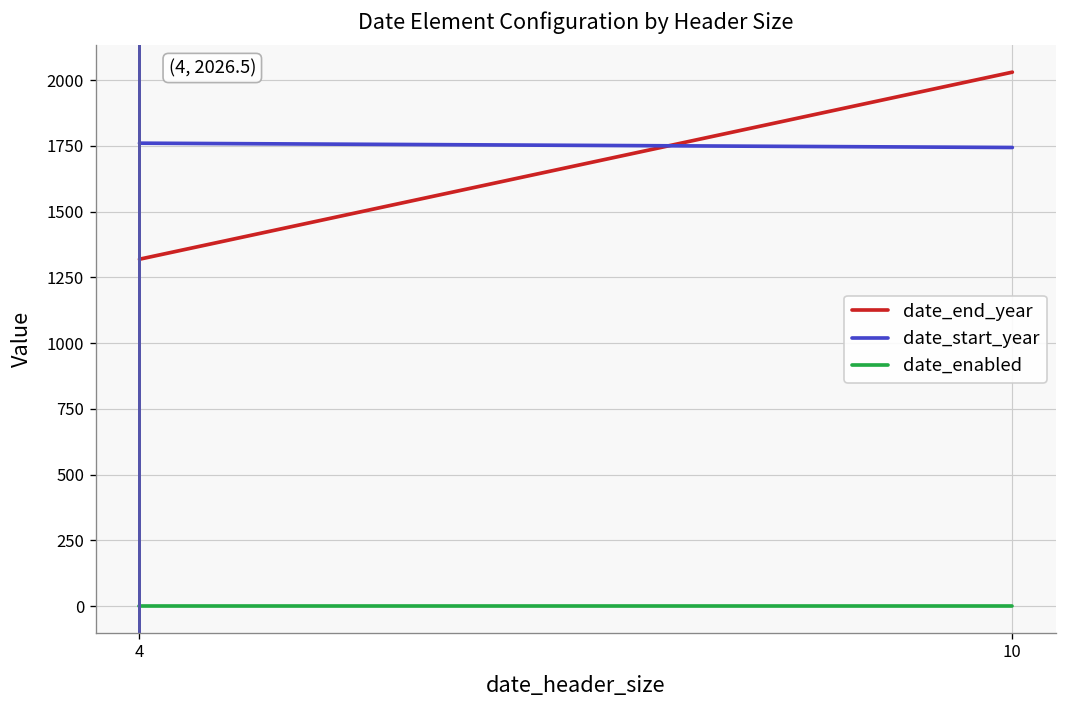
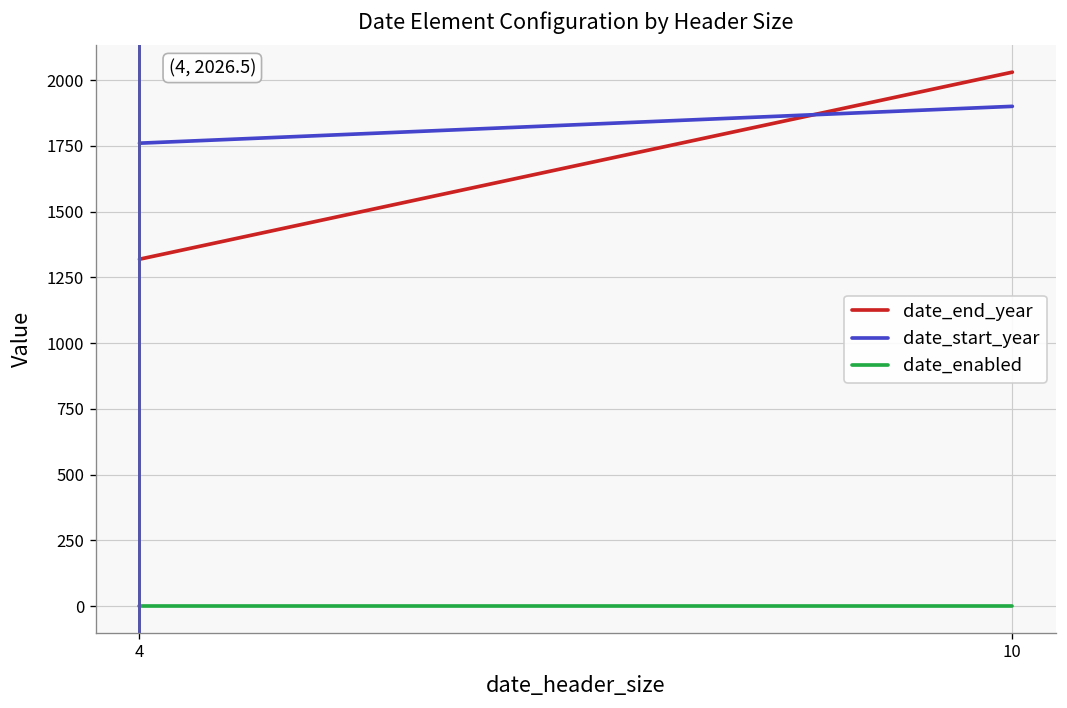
  {
    "date_end_year": {
      "4": 1320,
      "10": 2030
    },
    "date_start_year": {
      "4": 1760,
-     "10": 1740
+     "10": 1900
    },
    "date_enabled": {
      "4": 0,
      "10": 0
    }
  }
